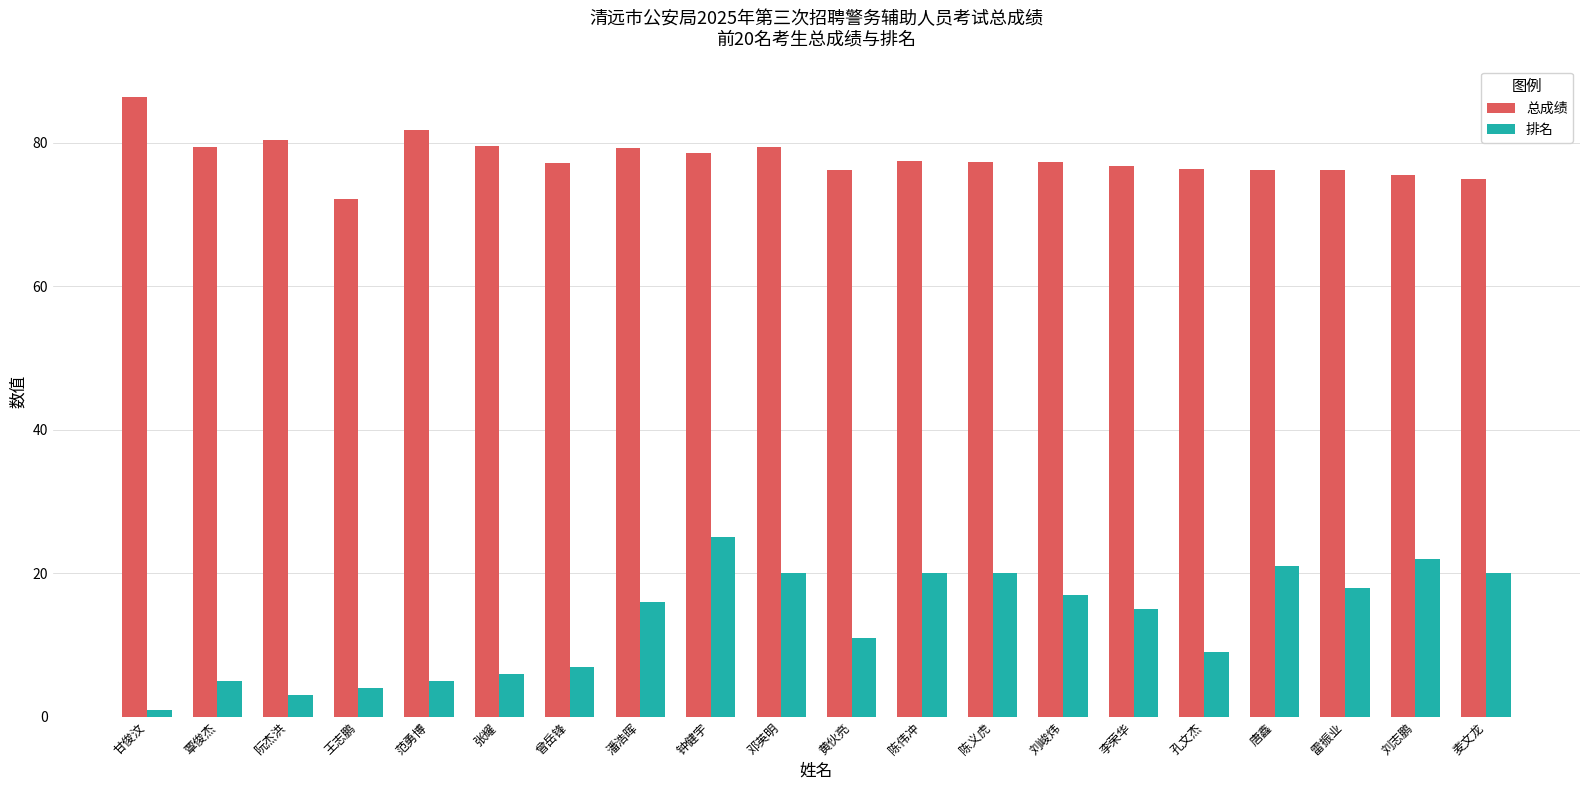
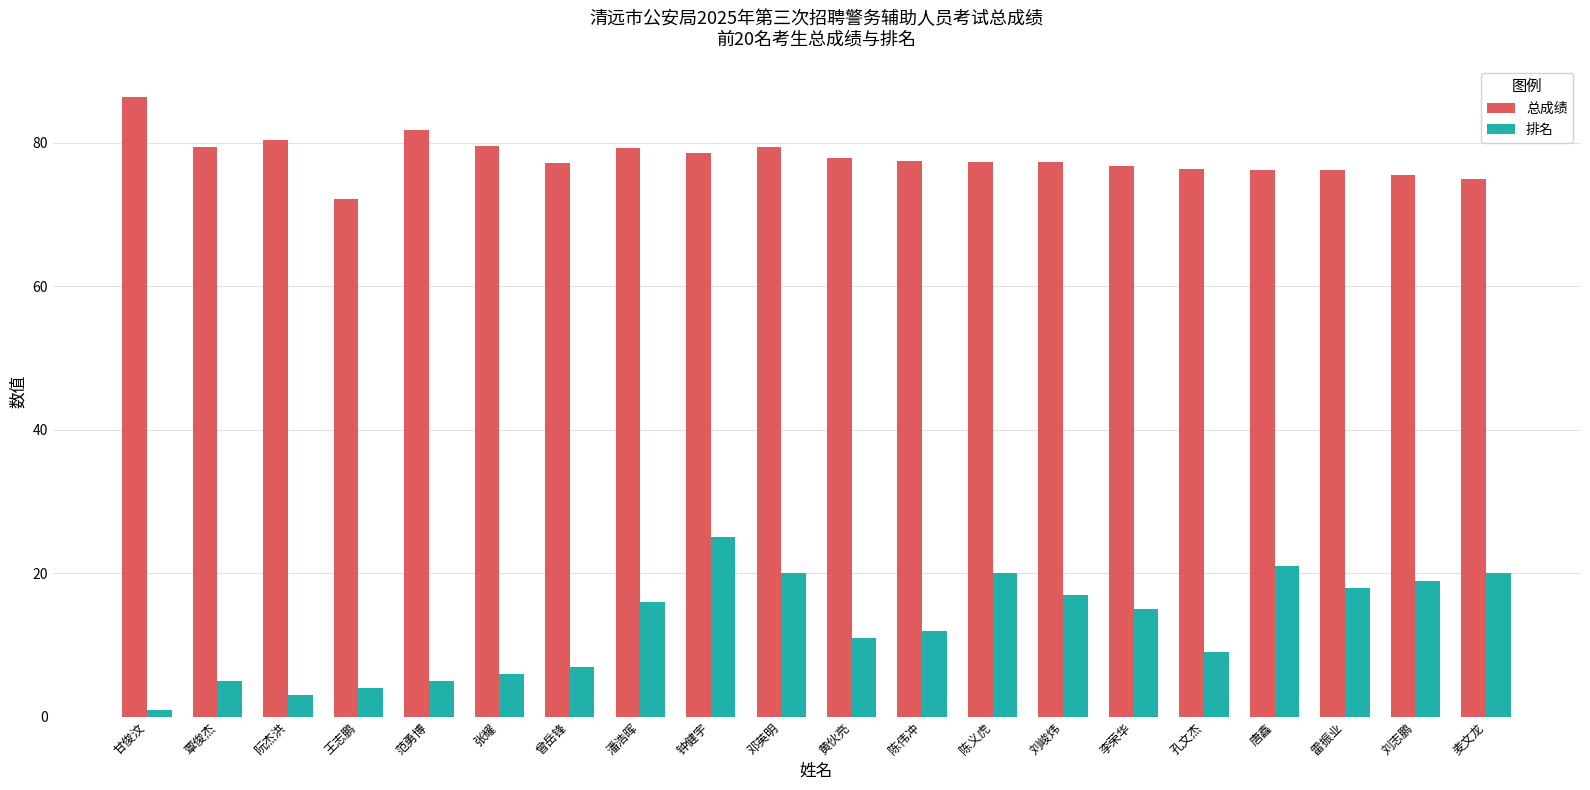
  {
    "总成绩": {
      "甘俊汶": 86,
      "覃俊杰": 79,
      "阮杰洪": 80,
      "王志鹏": 72,
      "范勇博": 82,
      "张耀": 80,
      "曾岳锋": 77,
      "潘浩晖": 79,
      "钟健宇": 79,
      "邓英明": 79,
-     "黄伙亮": 76,
+     "黄伙亮": 78,
      "陈伟冲": 78,
      "陈义虎": 77,
      "刘峻炜": 77,
      "李荣华": 77,
      "孔文杰": 76,
      "唐鑫": 76,
      "雷振业": 76,
      "刘志鹏": 76,
      "麦文龙": 75
    },
    "排名": {
      "甘俊汶": 1,
      "覃俊杰": 5,
      "阮杰洪": 3,
      "王志鹏": 4,
      "范勇博": 5,
      "张耀": 6,
      "曾岳锋": 7,
      "潘浩晖": 16,
      "钟健宇": 25,
      "邓英明": 20,
      "黄伙亮": 11,
-     "陈伟冲": 20,
+     "陈伟冲": 12,
      "陈义虎": 20,
      "刘峻炜": 17,
      "李荣华": 15,
      "孔文杰": 9,
      "唐鑫": 21,
      "雷振业": 18,
-     "刘志鹏": 22,
+     "刘志鹏": 19,
      "麦文龙": 20
    }
  }
